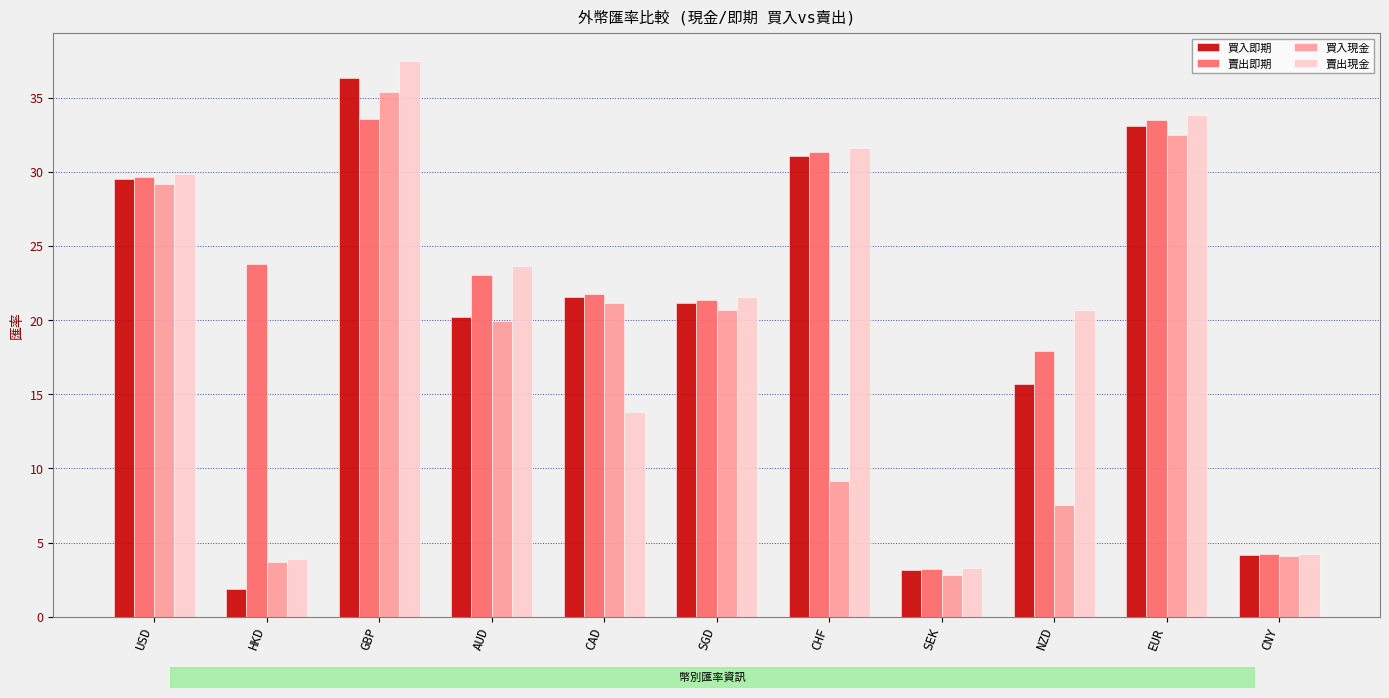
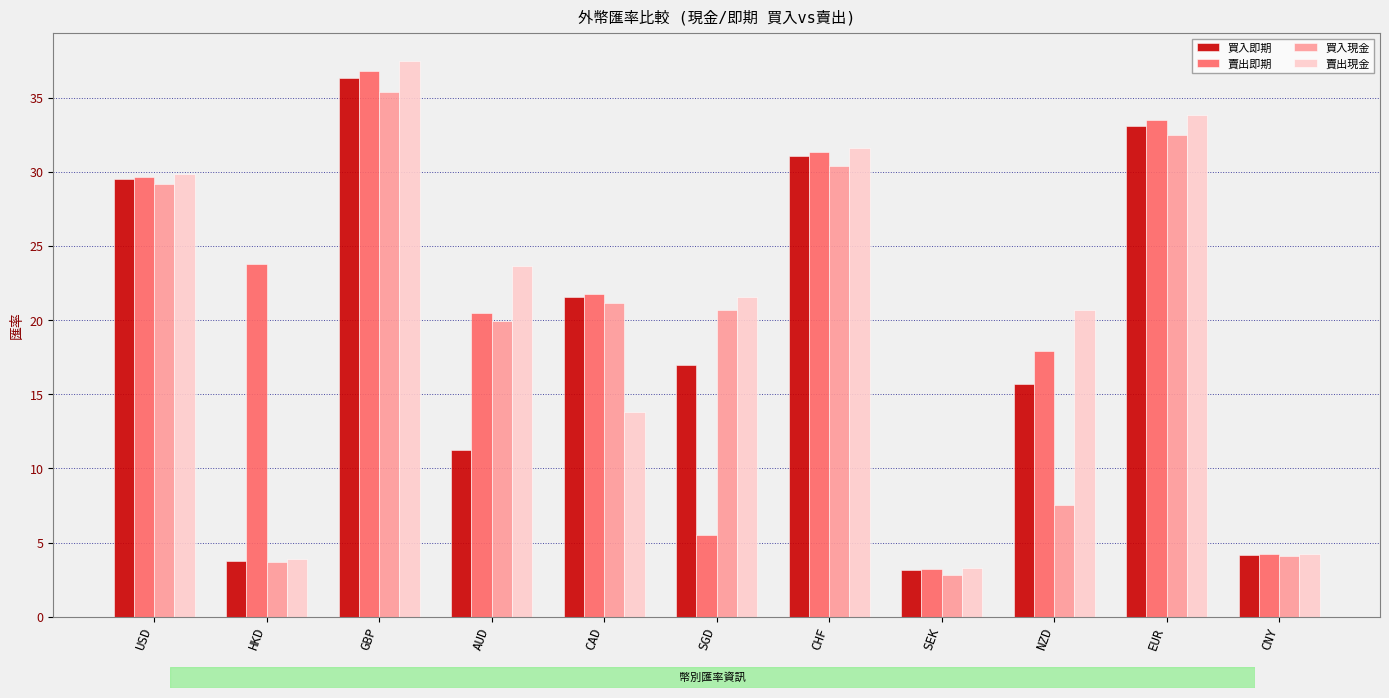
  {
    "買入即期": {
      "USD": 29.5,
-     "HKD": 1.9,
+     "HKD": 3.8,
      "GBP": 36.4,
-     "AUD": 20.2,
+     "AUD": 11.3,
      "CAD": 21.5,
-     "SGD": 21.2,
+     "SGD": 17.0,
      "CHF": 31.1,
      "SEK": 3.1,
      "NZD": 15.7,
      "EUR": 33.1,
      "CNY": 4.2
    },
    "賣出即期": {
      "USD": 29.6,
      "HKD": 23.8,
-     "GBP": 33.6,
-     "AUD": 23.0,
+     "GBP": 36.8,
+     "AUD": 20.5,
      "CAD": 21.8,
-     "SGD": 21.3,
+     "SGD": 5.5,
      "CHF": 31.4,
      "SEK": 3.2,
      "NZD": 17.9,
      "EUR": 33.5,
      "CNY": 4.2
    },
    "買入現金": {
      "USD": 29.2,
      "HKD": 3.7,
      "GBP": 35.4,
      "AUD": 20.0,
      "CAD": 21.2,
      "SGD": 20.7,
-     "CHF": 9.1,
+     "CHF": 30.4,
      "SEK": 2.8,
      "NZD": 7.5,
      "EUR": 32.5,
      "CNY": 4.1
    },
    "賣出現金": {
      "USD": 29.9,
      "HKD": 3.9,
      "GBP": 37.5,
      "AUD": 23.6,
      "CAD": 13.8,
      "SGD": 21.6,
      "CHF": 31.6,
      "SEK": 3.3,
      "NZD": 20.7,
      "EUR": 33.8,
      "CNY": 4.2
    }
  }
